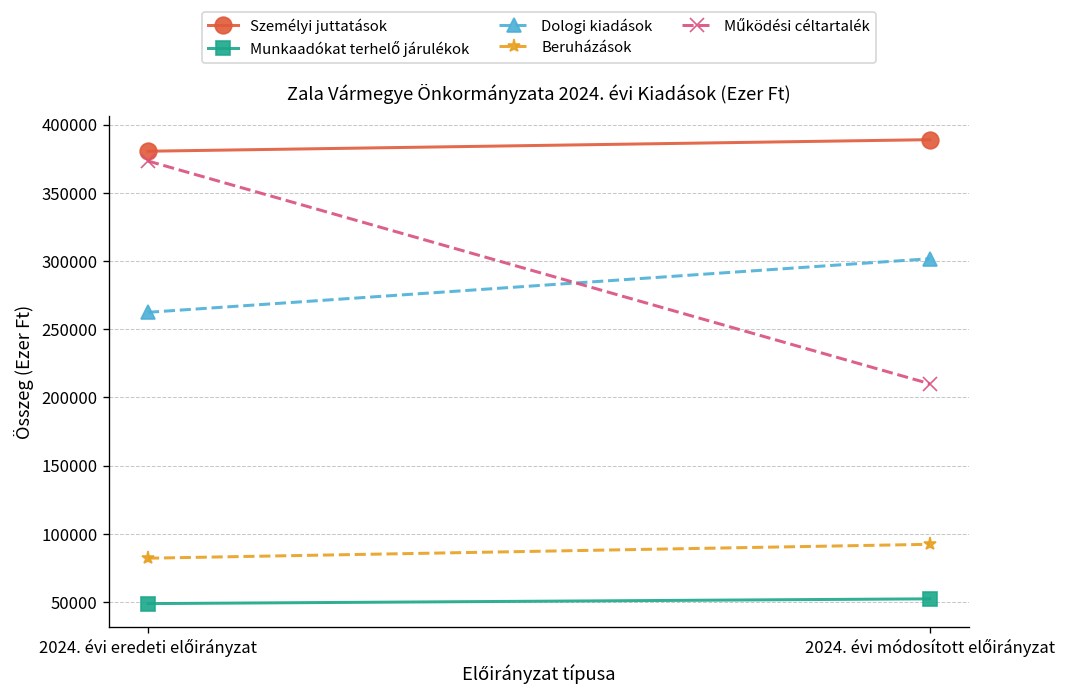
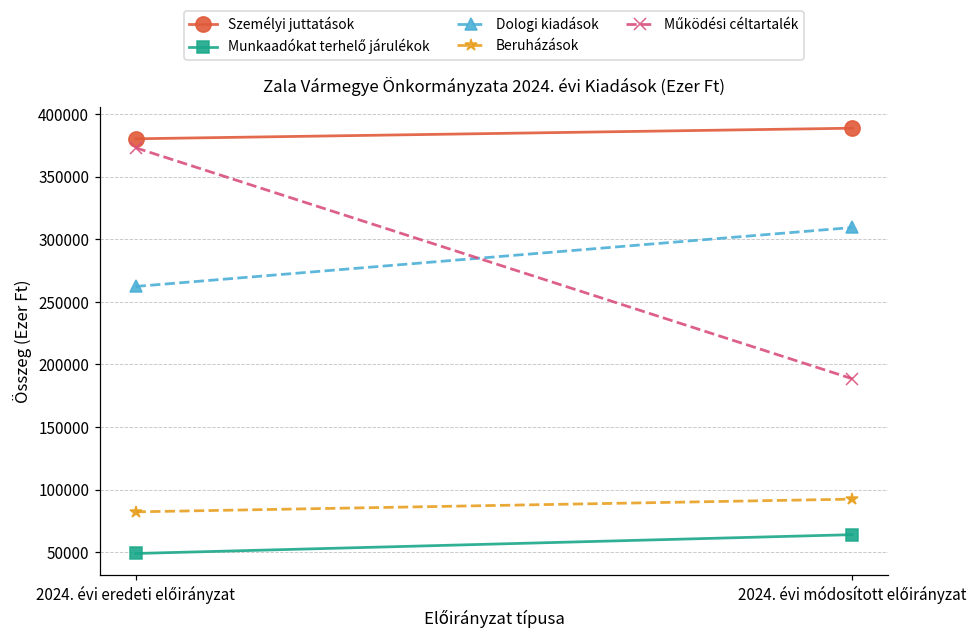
  {
    "Személyi juttatások": {
      "2024. évi eredeti előirányzat": 380000,
      "2024. évi módosított előirányzat": 389000
    },
    "Munkaadókat terhelő járulékok": {
      "2024. évi eredeti előirányzat": 49000,
-     "2024. évi módosított előirányzat": 52000
+     "2024. évi módosított előirányzat": 64000
    },
    "Dologi kiadások": {
      "2024. évi eredeti előirányzat": 262000,
-     "2024. évi módosított előirányzat": 302000
+     "2024. évi módosított előirányzat": 310000
    },
    "Beruházások": {
      "2024. évi eredeti előirányzat": 82000,
      "2024. évi módosított előirányzat": 92000
    },
    "Működési céltartalék": {
      "2024. évi eredeti előirányzat": 373000,
-     "2024. évi módosított előirányzat": 210000
+     "2024. évi módosított előirányzat": 189000
    }
  }
